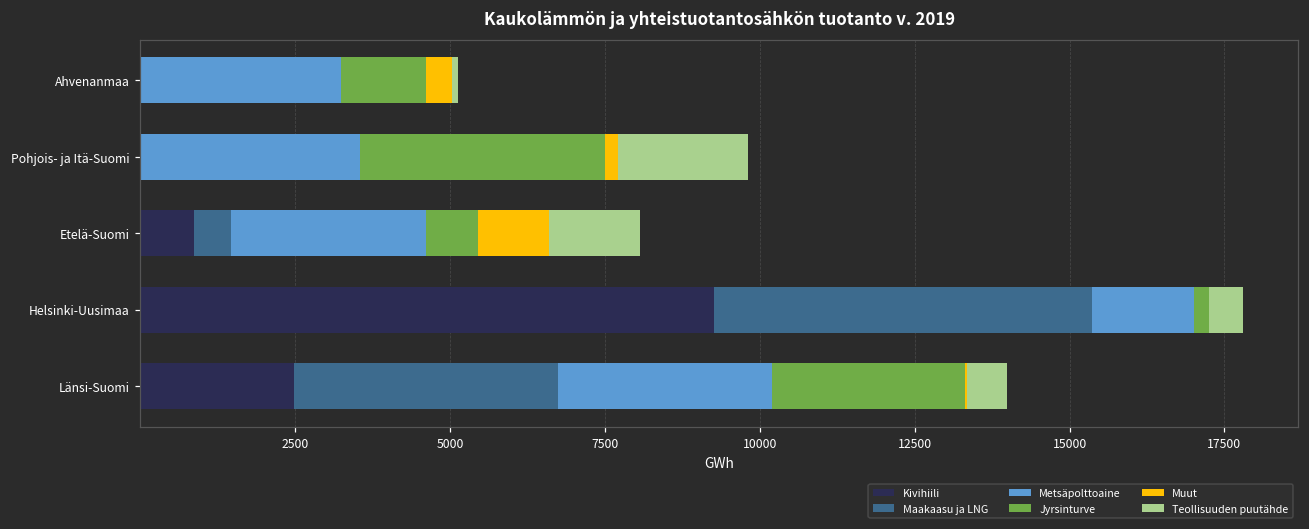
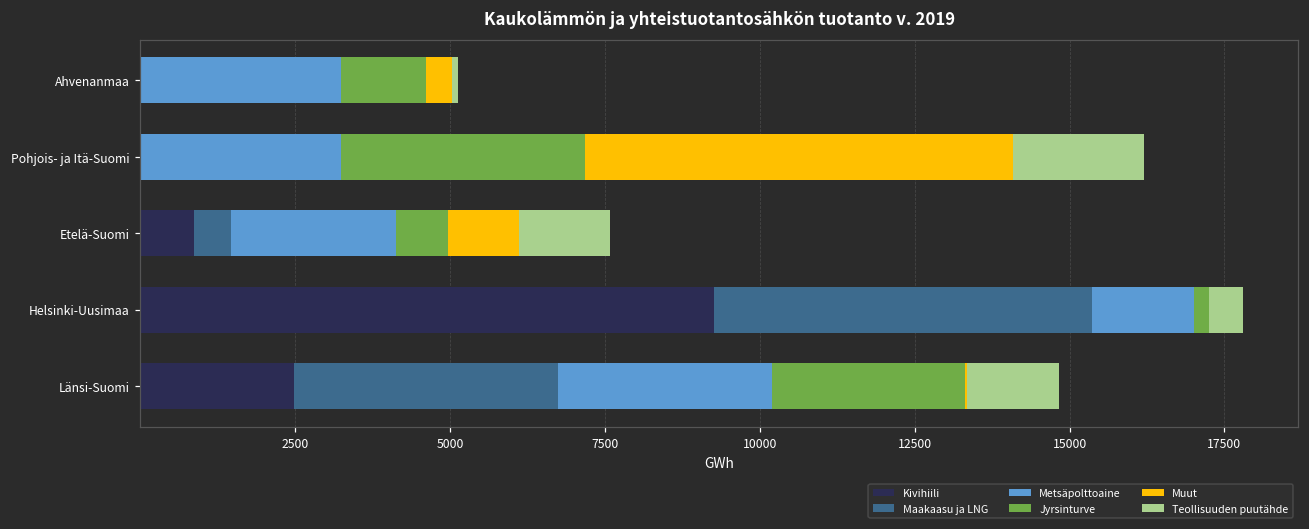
  {
    "Kivihiili": {
      "Ahvenanmaa": 0,
      "Etelä-Suomi": 900,
      "Helsinki-Uusimaa": 9300,
      "Länsi-Suomi": 2500
    },
    "Maakaasu ja LNG": {
      "Etelä-Suomi": 600,
      "Helsinki-Uusimaa": 6100,
      "Länsi-Suomi": 4300
    },
    "Metsäpolttoaine": {
      "Ahvenanmaa": 3200,
-     "Pohjois- ja Itä-Suomi": 3500,
-     "Etelä-Suomi": 3200,
+     "Pohjois- ja Itä-Suomi": 3200,
+     "Etelä-Suomi": 2700,
      "Helsinki-Uusimaa": 1600,
      "Länsi-Suomi": 3500
    },
    "Jyrsinturve": {
      "Ahvenanmaa": 1400,
      "Pohjois- ja Itä-Suomi": 3900,
      "Etelä-Suomi": 800,
      "Helsinki-Uusimaa": 200,
      "Länsi-Suomi": 3100
    },
    "Muut": {
      "Ahvenanmaa": 400,
-     "Pohjois- ja Itä-Suomi": 200,
+     "Pohjois- ja Itä-Suomi": 6900,
      "Etelä-Suomi": 1100
    },
    "Teollisuuden puutähde": {
      "Ahvenanmaa": 100,
      "Pohjois- ja Itä-Suomi": 2100,
      "Etelä-Suomi": 1500,
      "Helsinki-Uusimaa": 500,
-     "Länsi-Suomi": 600
+     "Länsi-Suomi": 1500
    }
  }
